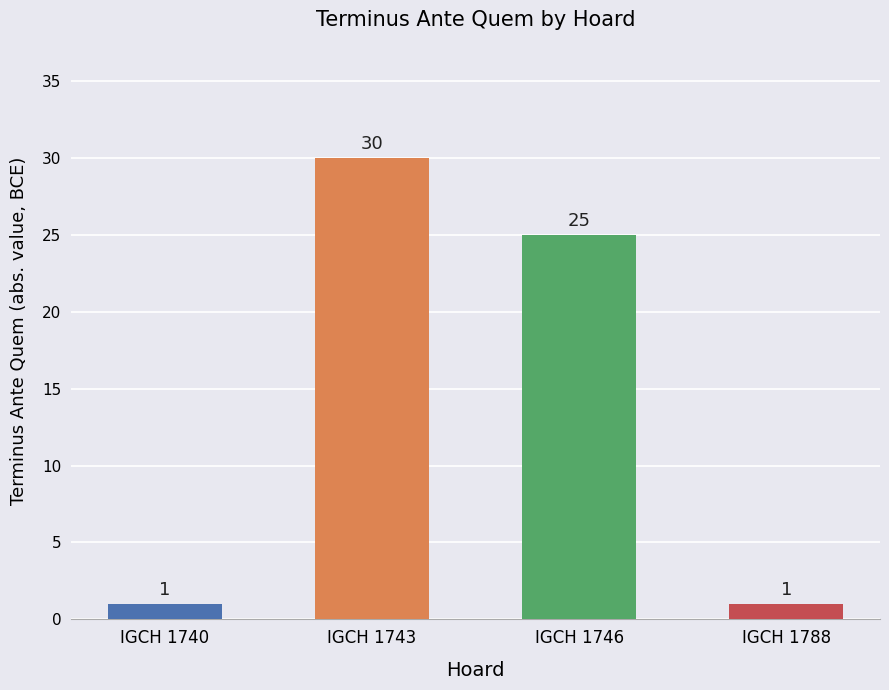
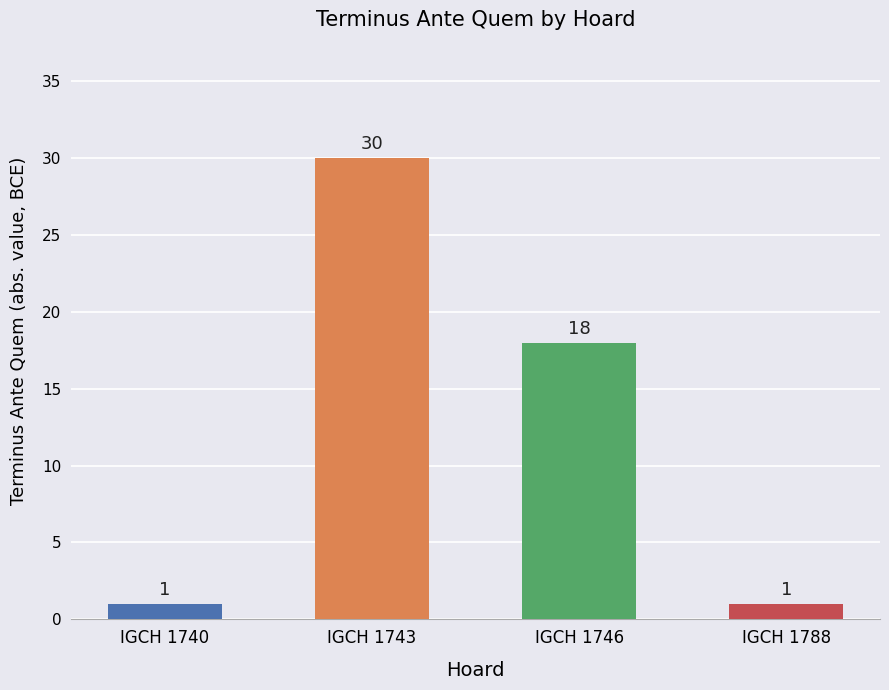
  {
    "IGCH 1740": 1,
    "IGCH 1743": 30,
-   "IGCH 1746": 25,
+   "IGCH 1746": 18,
    "IGCH 1788": 1
  }
